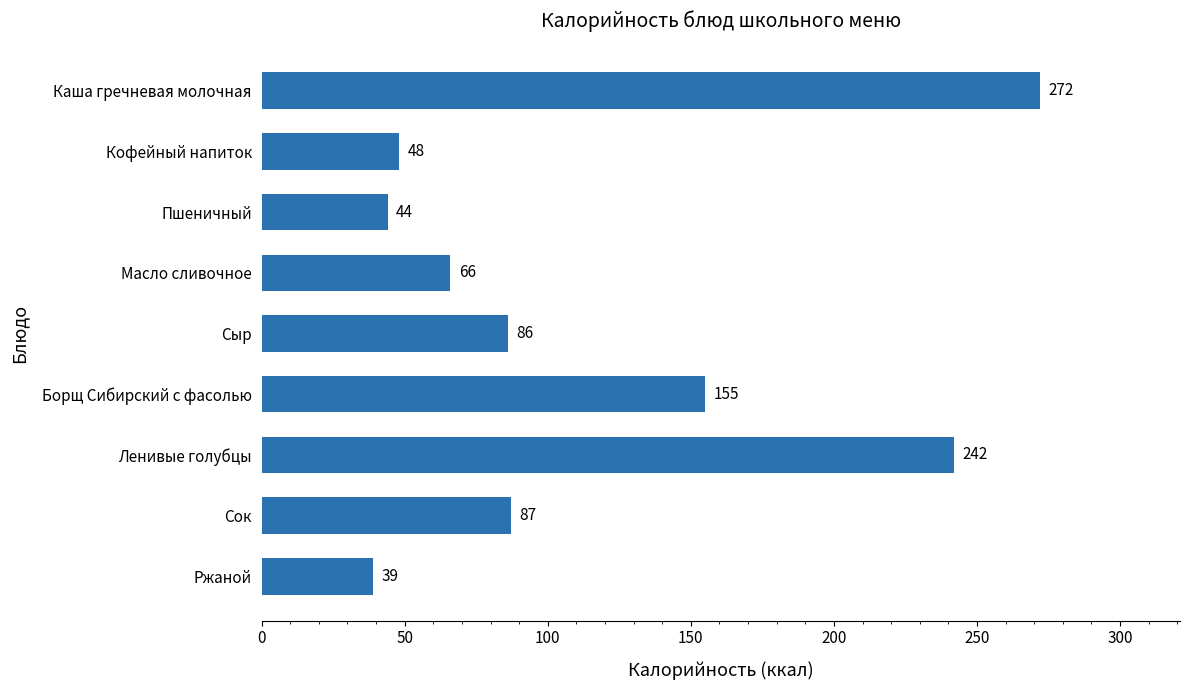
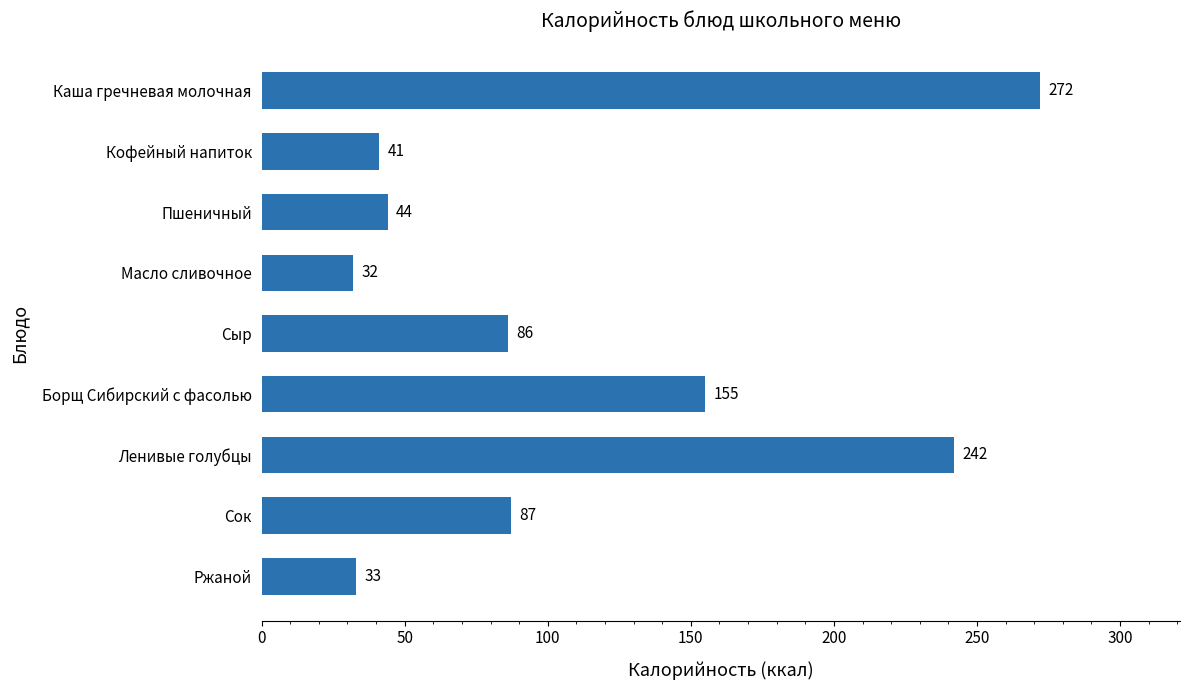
  {
    "Каша гречневая молочная": 272,
-   "Кофейный напиток": 48,
+   "Кофейный напиток": 41,
    "Пшеничный": 44,
-   "Масло сливочное": 66,
+   "Масло сливочное": 32,
    "Сыр": 86,
    "Борщ Сибирский с фасолью": 155,
    "Ленивые голубцы": 242,
    "Сок": 87,
-   "Ржаной": 39
+   "Ржаной": 33
  }
